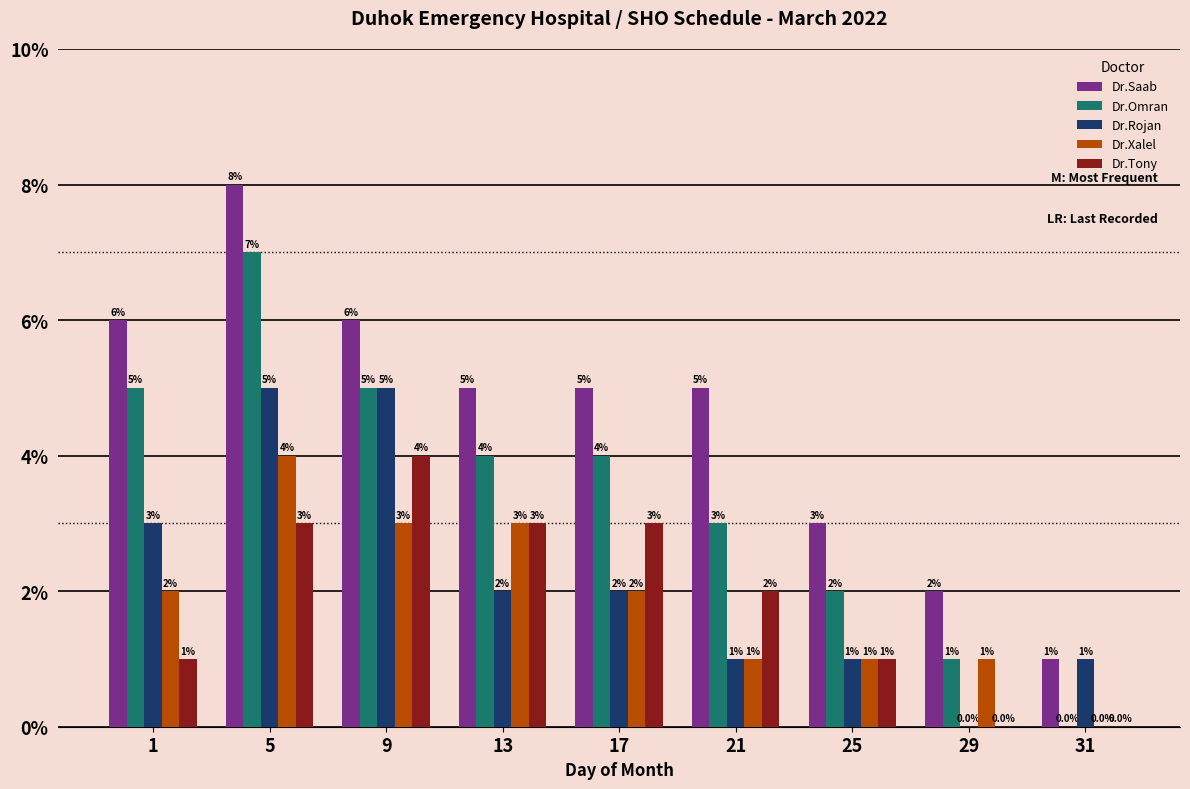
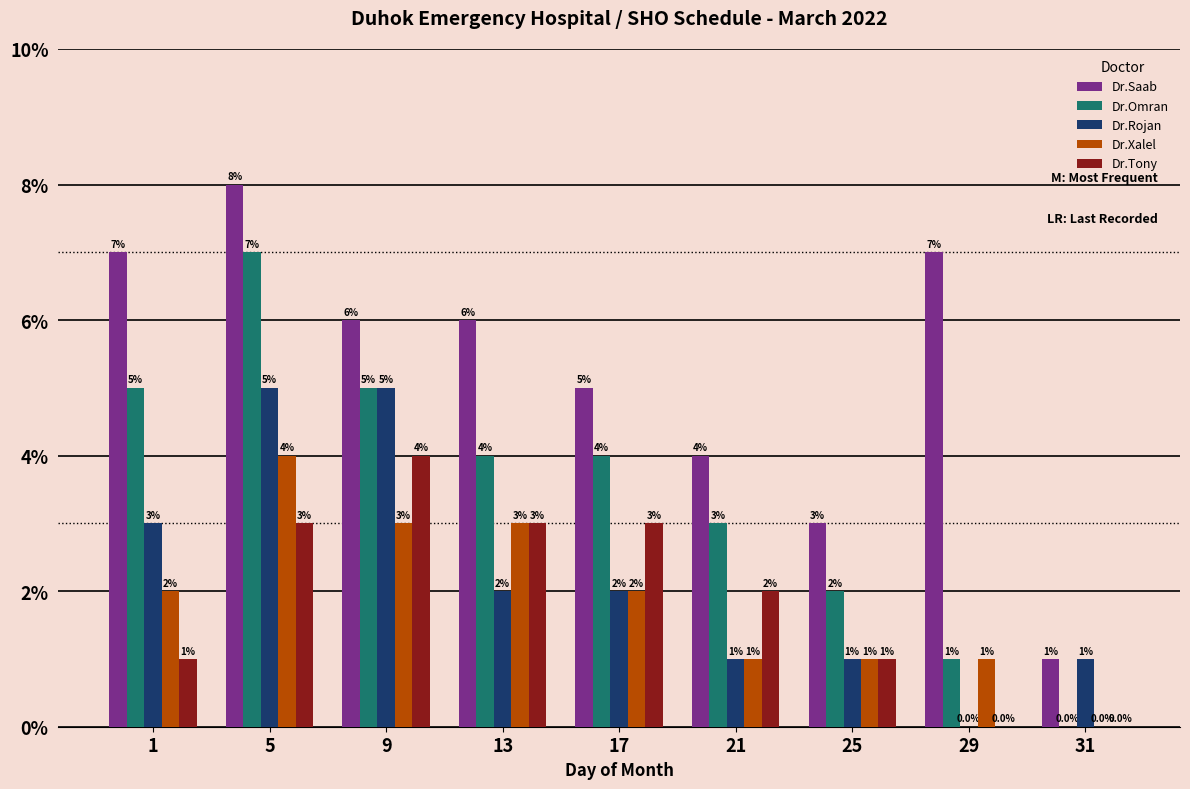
  {
    "Dr.Saab": {
-     "1": "6%",
+     "1": "7%",
      "5": "8%",
      "9": "6%",
-     "13": "5%",
+     "13": "6%",
      "17": "5%",
-     "21": "5%",
+     "21": "4%",
      "25": "3%",
-     "29": "2%",
+     "29": "7%",
      "31": "1%"
    },
    "Dr.Omran": {
      "1": "5%",
      "5": "7%",
      "9": "5%",
      "13": "4%",
      "17": "4%",
      "21": "3%",
      "25": "2%",
      "29": "1%",
      "31": "0.0%"
    },
    "Dr.Rojan": {
      "1": "3%",
      "5": "5%",
      "9": "5%",
      "13": "2%",
      "17": "2%",
      "21": "1%",
      "25": "1%",
      "29": "0.0%",
      "31": "1%"
    },
    "Dr.Xalel": {
      "1": "2%",
      "5": "4%",
      "9": "3%",
      "13": "3%",
      "17": "2%",
      "21": "1%",
      "25": "1%",
      "29": "1%"
    },
    "Dr.Tony": {
      "1": "1%",
      "5": "3%",
      "9": "4%",
      "13": "3%",
      "17": "3%",
      "21": "2%",
      "25": "1%",
      "29": "0.0%"
    }
  }
